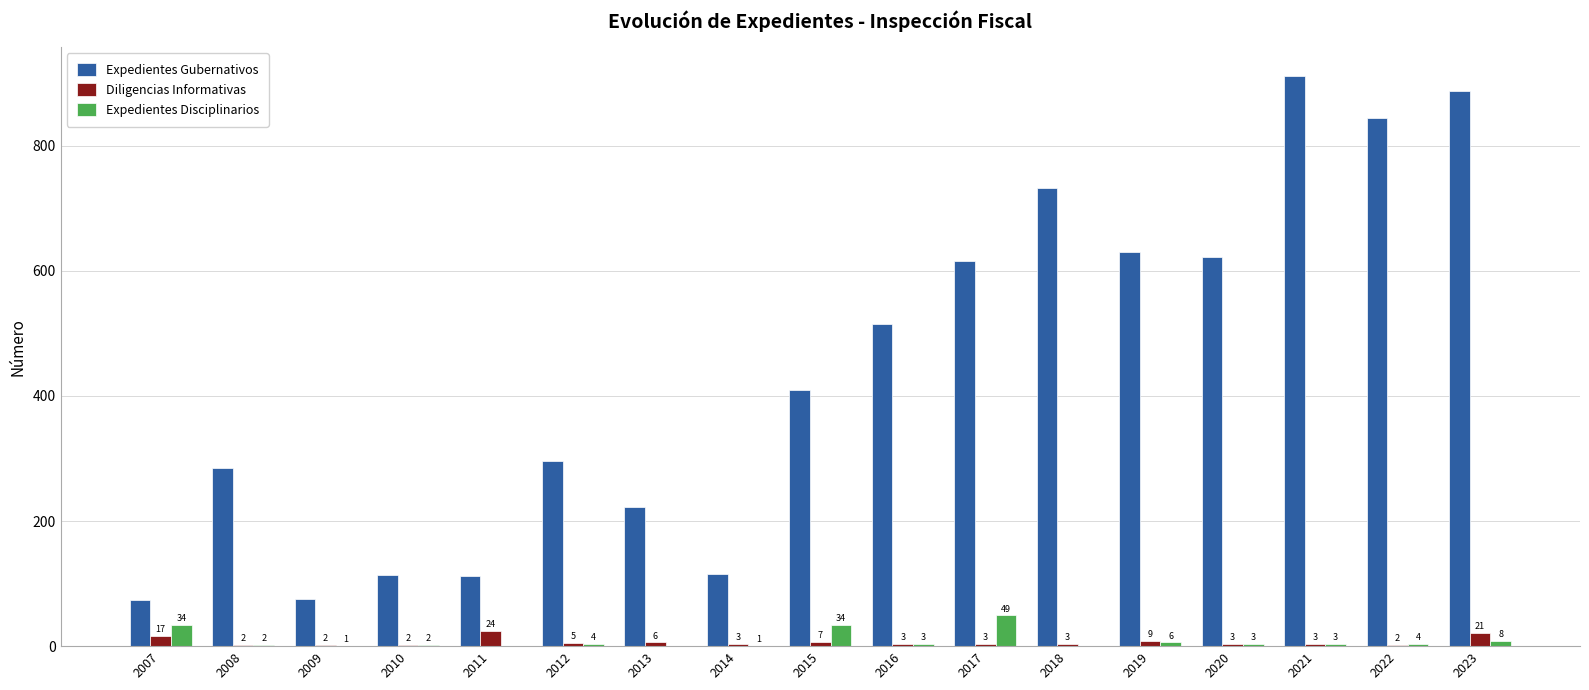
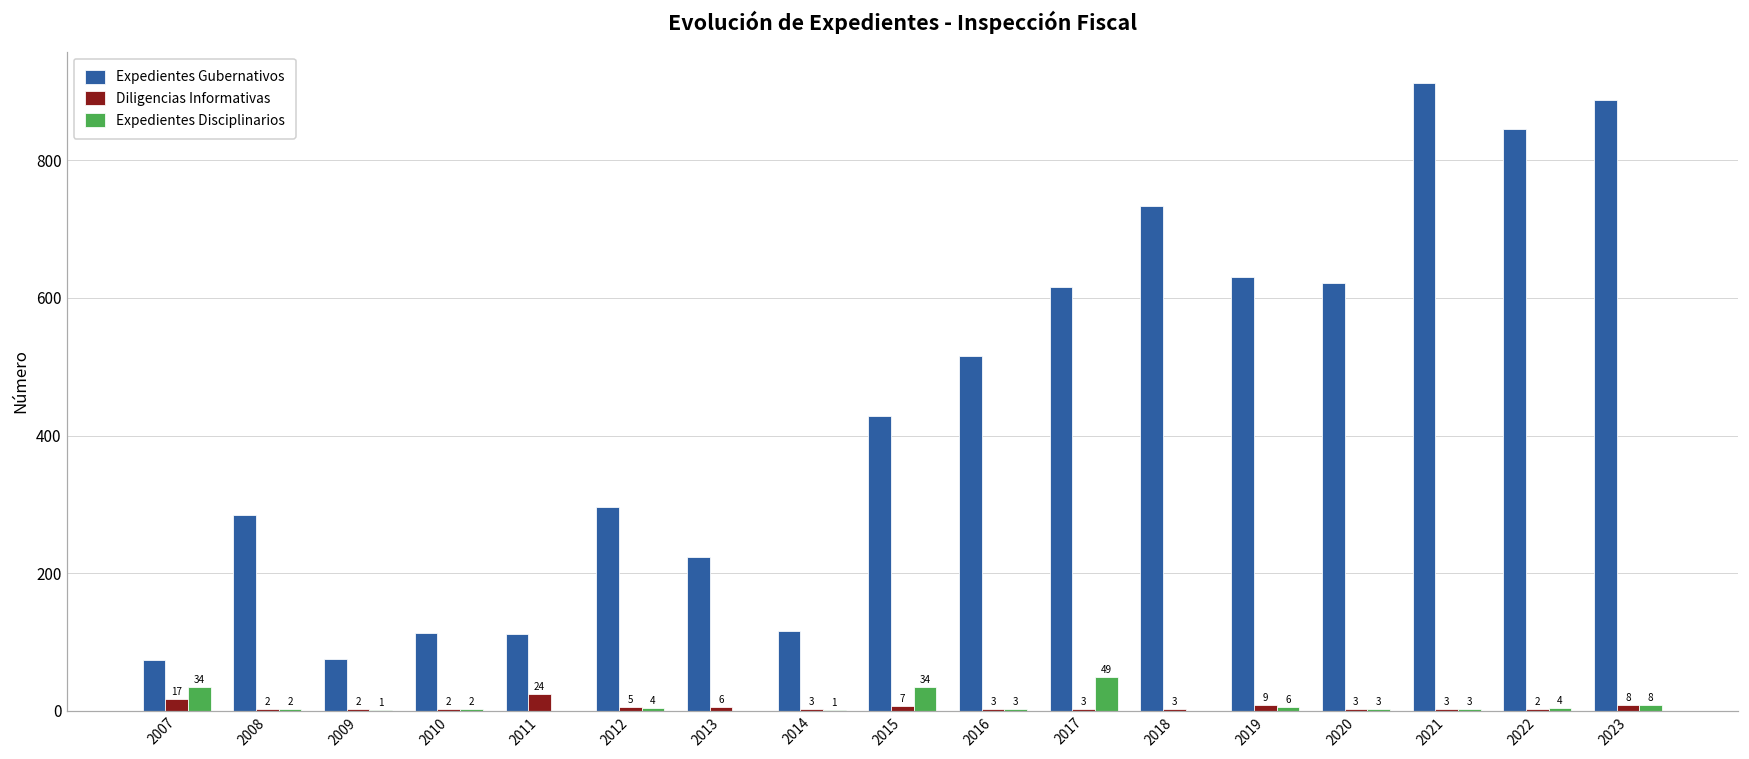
  {
    "Expedientes Gubernativos": {
      "2007": 70,
      "2008": 290,
      "2009": 80,
      "2010": 110,
      "2011": 110,
      "2012": 300,
      "2013": 220,
      "2014": 120,
-     "2015": 410,
+     "2015": 430,
      "2016": 520,
      "2017": 620,
      "2018": 730,
      "2019": 630,
      "2020": 620,
      "2021": 910,
      "2022": 850,
      "2023": 890
    },
    "Diligencias Informativas": {
      "2007": 17,
      "2008": 2,
      "2009": 2,
      "2010": 2,
      "2011": 24,
      "2012": 5,
      "2013": 6,
      "2014": 3,
      "2015": 7,
      "2016": 3,
      "2017": 3,
      "2018": 3,
      "2019": 9,
      "2020": 3,
      "2021": 3,
      "2022": 2,
-     "2023": 21
+     "2023": 8
    },
    "Expedientes Disciplinarios": {
      "2007": 34,
      "2008": 2,
      "2009": 1,
      "2010": 2,
      "2012": 4,
      "2014": 1,
      "2015": 34,
      "2016": 3,
      "2017": 49,
      "2019": 6,
      "2020": 3,
      "2021": 3,
      "2022": 4,
      "2023": 8
    }
  }
